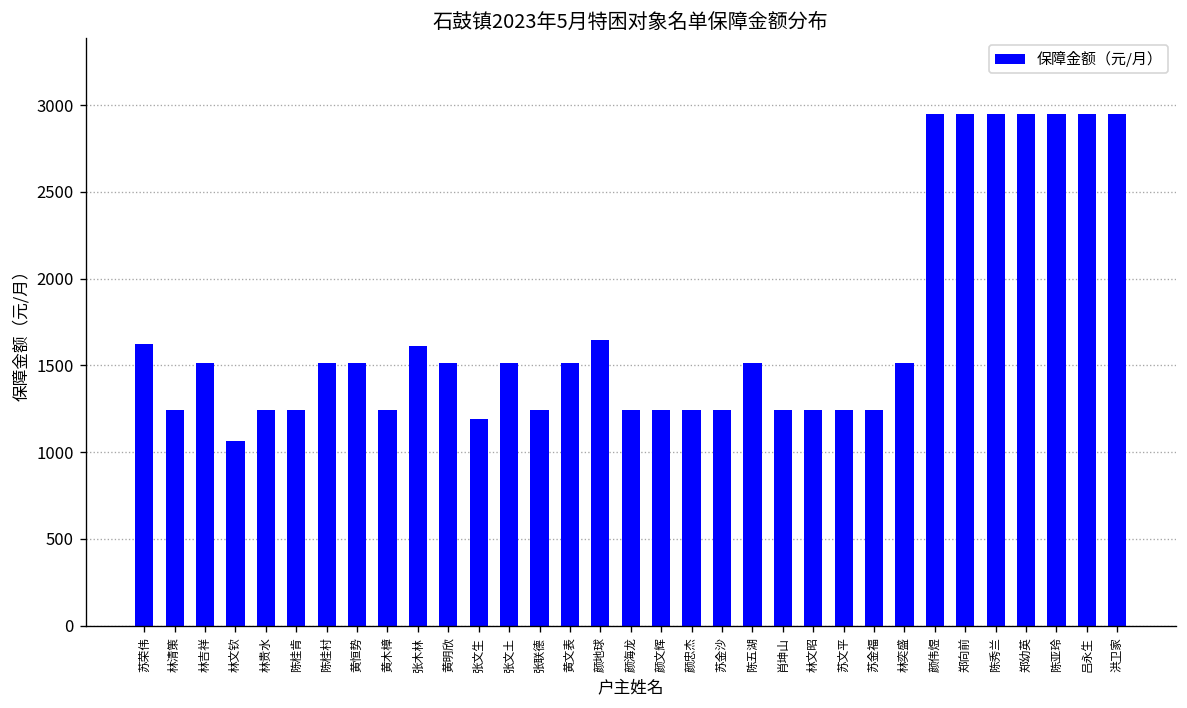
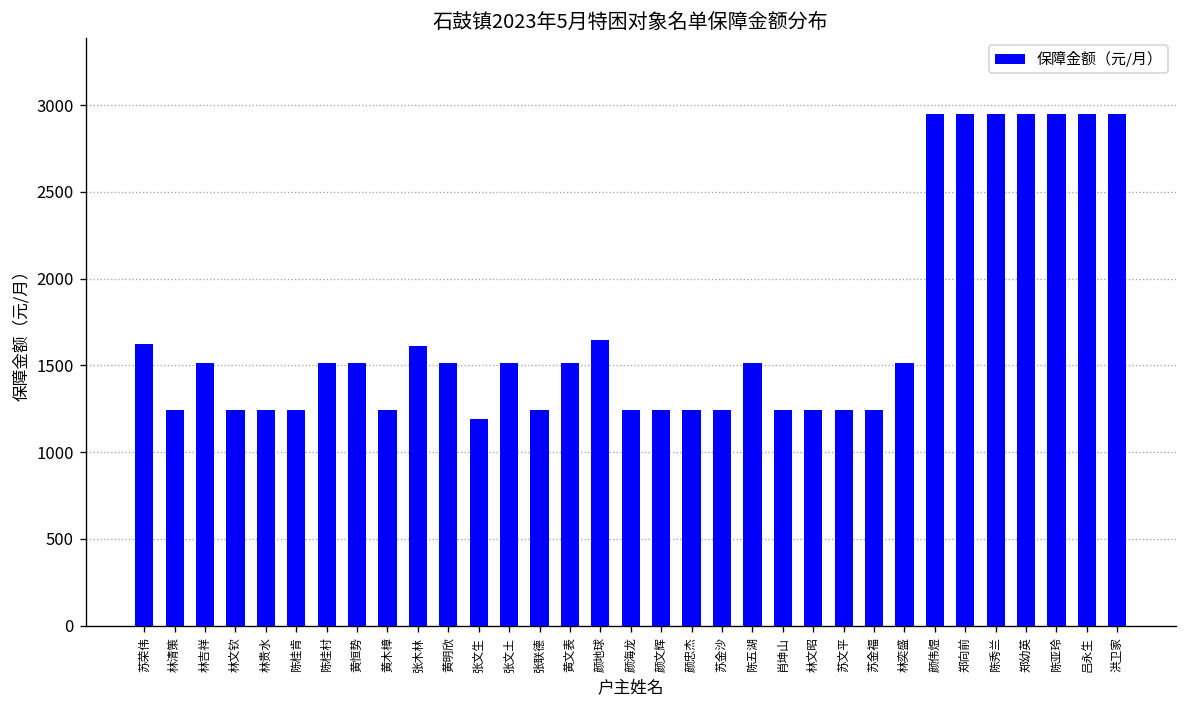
  {
    "苏荣伟": 1620,
    "林清策": 1240,
    "林吉祥": 1510,
-   "林文钦": 1070,
+   "林文钦": 1240,
    "林贵水": 1240,
    "陈桂肯": 1240,
    "陈桂村": 1510,
    "黄恒势": 1510,
    "黄木樟": 1240,
    "张木林": 1610,
    "黄明欣": 1510,
    "张文生": 1190,
    "张文土": 1510,
    "张联德": 1240,
    "黄文表": 1510,
    "颜地球": 1650,
    "颜海龙": 1240,
    "颜文辉": 1240,
    "颜忠杰": 1240,
    "苏金沙": 1240,
    "陈五湖": 1510,
    "肖坤山": 1240,
    "林文昭": 1240,
    "苏文平": 1240,
    "苏金福": 1240,
    "林奕盛": 1510,
    "颜伟煜": 2950,
    "郑向前": 2950,
    "陈秀兰": 2950,
    "郑幼英": 2950,
    "陈亚玲": 2950,
    "吕永生": 2950,
    "洪卫家": 2950
  }
